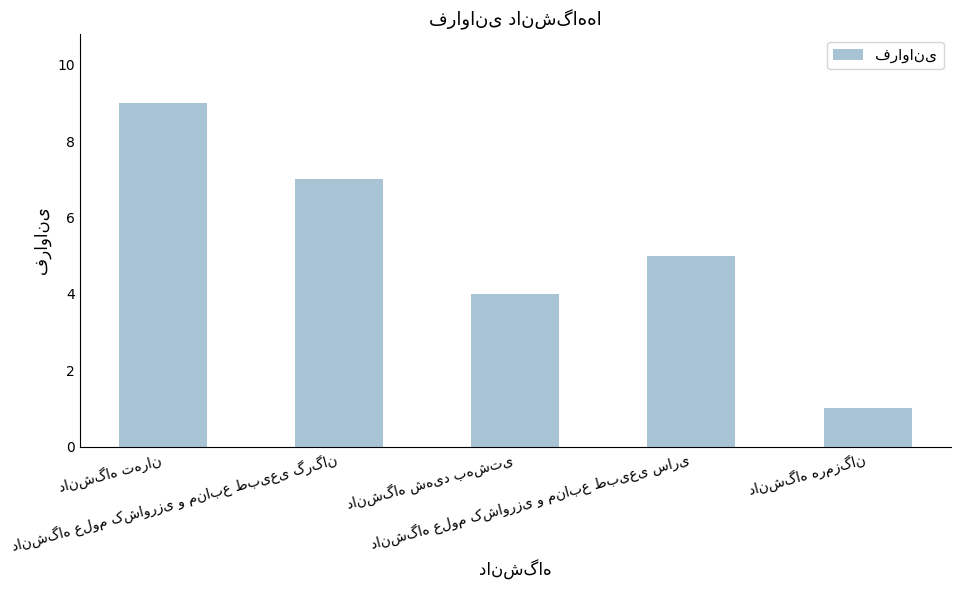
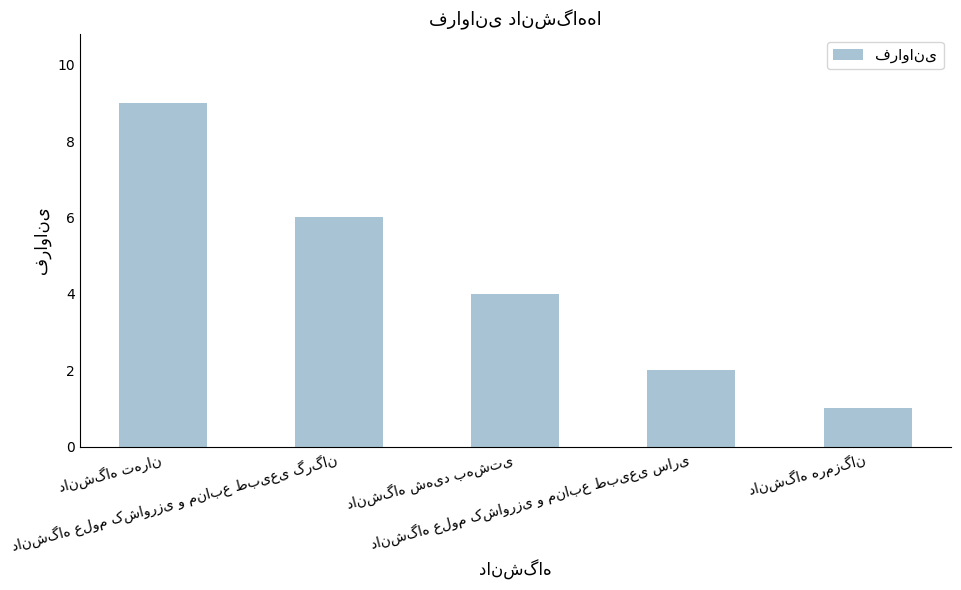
  {
    "دانشگاه تهران": 9,
-   "دانشگاه علوم کشاورزی و منابع طبیعی گرگان": 7,
+   "دانشگاه علوم کشاورزی و منابع طبیعی گرگان": 6,
    "دانشگاه شهید بهشتی": 4,
-   "دانشگاه علوم کشاورزی و منابع طبیعی ساری": 5,
+   "دانشگاه علوم کشاورزی و منابع طبیعی ساری": 2,
    "دانشگاه هرمزگان": 1
  }
